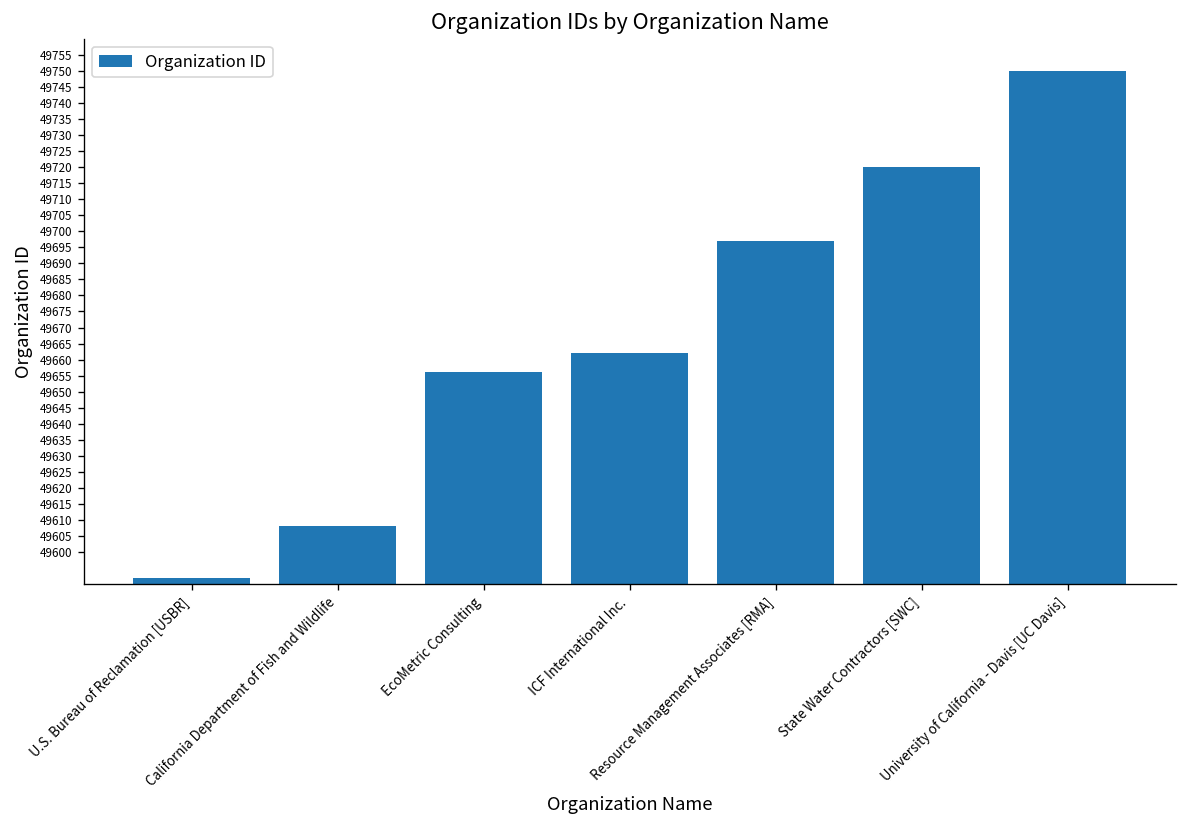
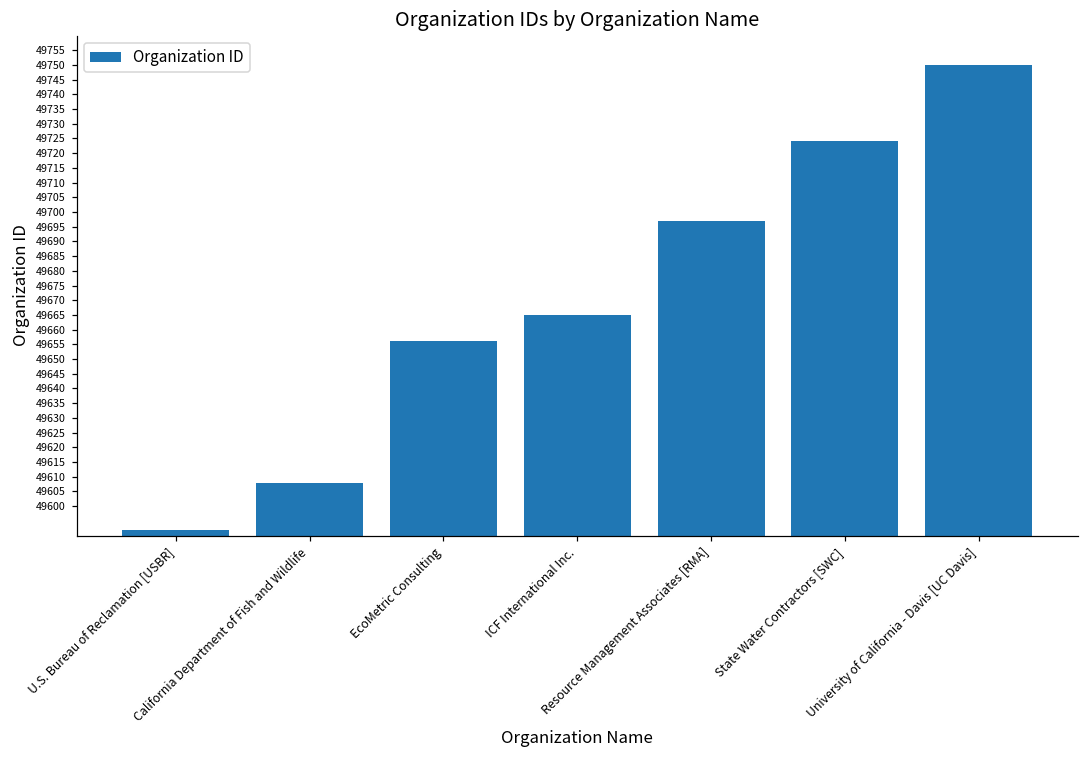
  {
    "U.S. Bureau of Reclamation [USBR]": 49592,
    "California Department of Fish and Wildlife": 49608,
    "EcoMetric Consulting": 49656,
-   "ICF International Inc.": 49662,
+   "ICF International Inc.": 49665,
    "Resource Management Associates [RMA]": 49697,
-   "State Water Contractors [SWC]": 49720,
+   "State Water Contractors [SWC]": 49724,
    "University of California - Davis [UC Davis]": 49750
  }
